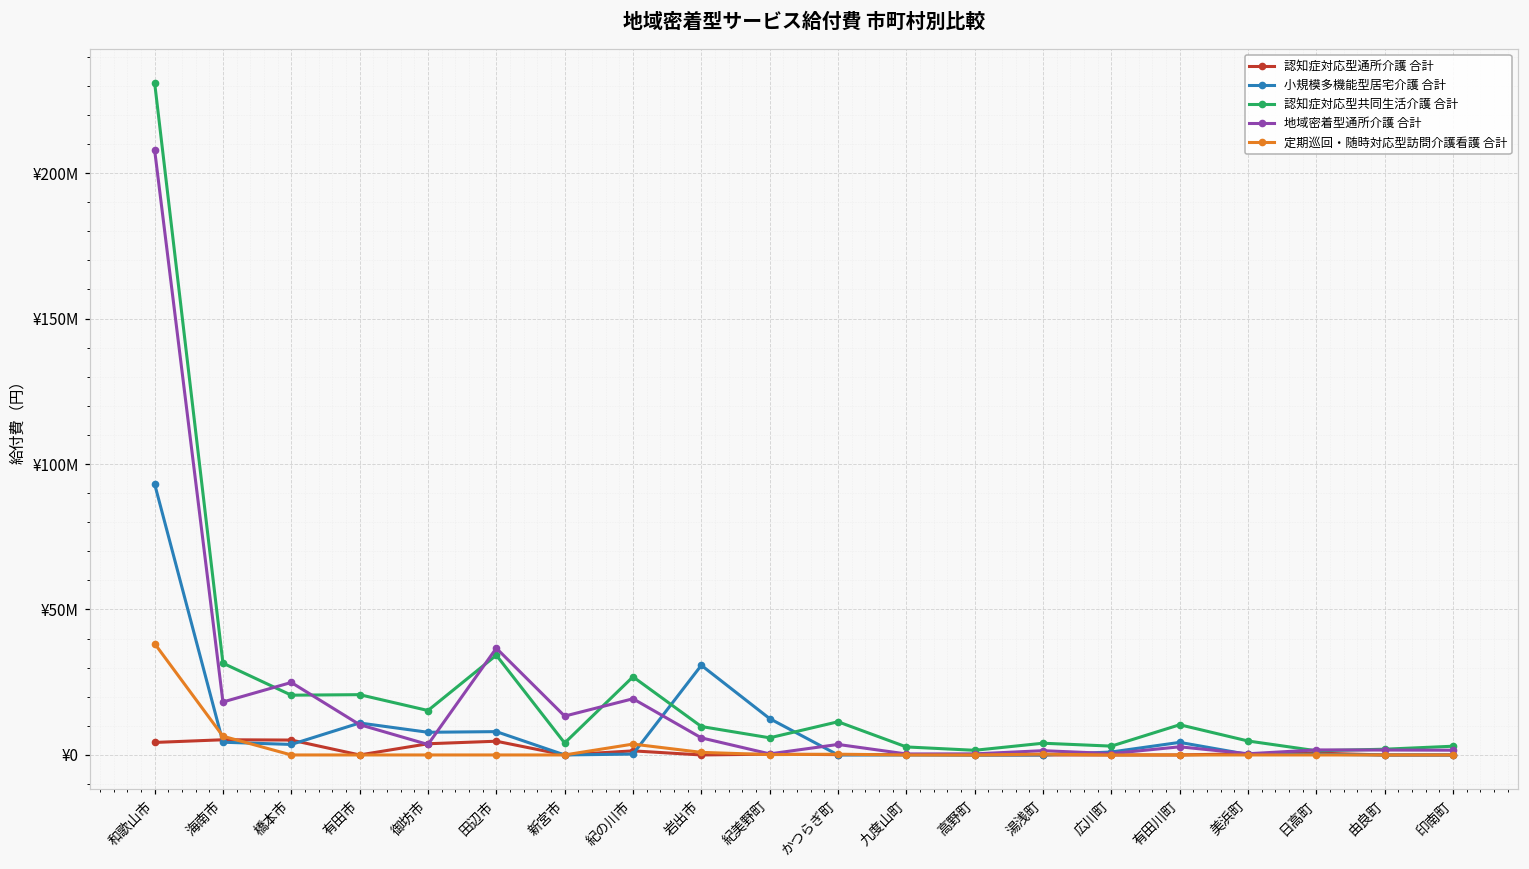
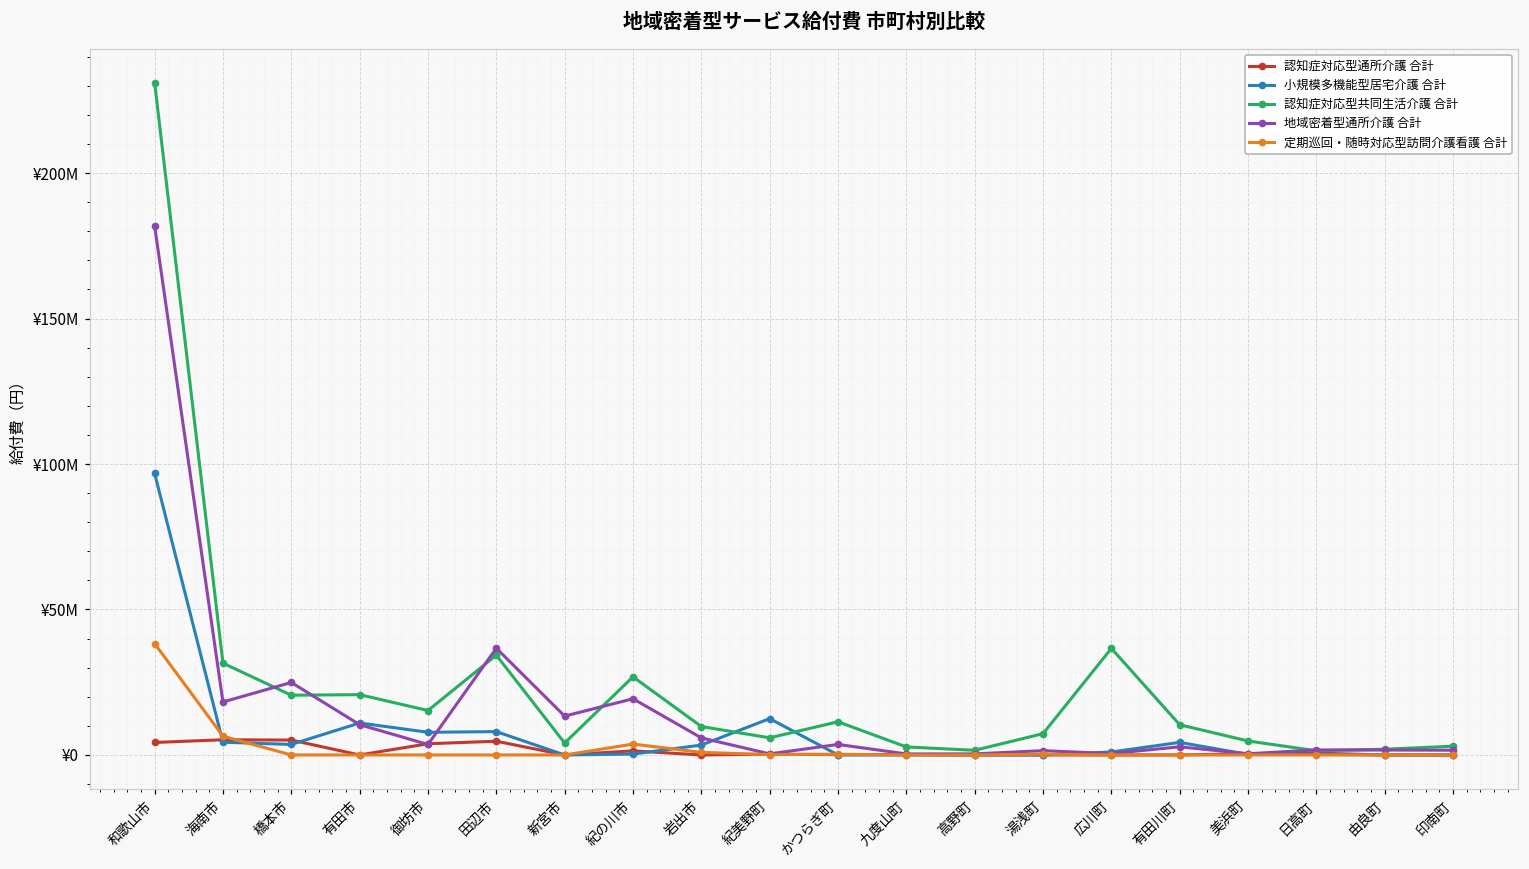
  {
    "認知症対応型通所介護 合計": {
      "和歌山市": "¥4000000",
      "橋本市": "¥5000000",
      "田辺市": "¥5000000",
      "紀の川市": "¥1000000"
    },
    "小規模多機能型居宅介護 合計": {
-     "和歌山市": "¥93000000",
+     "和歌山市": "¥97000000",
      "橋本市": "¥4000000",
      "御坊市": "¥8000000",
      "田辺市": "¥8000000",
      "紀の川市": "¥0",
-     "岩出市": "¥31000000",
+     "岩出市": "¥3000000",
      "紀美野町": "¥12000000",
      "有田川町": "¥4000000"
    },
    "認知症対応型共同生活介護 合計": {
      "和歌山市": "¥231000000",
      "海南市": "¥32000000",
      "橋本市": "¥21000000",
      "有田市": "¥21000000",
      "御坊市": "¥15000000",
      "田辺市": "¥34000000",
      "新宮市": "¥4000000",
      "紀の川市": "¥27000000",
      "岩出市": "¥10000000",
      "紀美野町": "¥6000000",
      "かつらぎ町": "¥11000000",
      "九度山町": "¥3000000",
      "高野町": "¥2000000",
-     "湯浅町": "¥4000000",
-     "広川町": "¥3000000",
+     "湯浅町": "¥7000000",
+     "広川町": "¥37000000",
      "有田川町": "¥10000000",
      "美浜町": "¥5000000",
      "印南町": "¥3000000"
    },
    "地域密着型通所介護 合計": {
-     "和歌山市": "¥208000000",
+     "和歌山市": "¥182000000",
      "海南市": "¥18000000",
      "橋本市": "¥25000000",
      "田辺市": "¥37000000",
      "新宮市": "¥13000000",
      "紀の川市": "¥19000000",
      "岩出市": "¥6000000",
      "かつらぎ町": "¥4000000",
      "湯浅町": "¥1000000",
      "有田川町": "¥3000000",
      "印南町": "¥2000000"
    },
    "定期巡回・随時対応型訪問介護看護 合計": {
      "和歌山市": "¥38000000",
      "海南市": "¥6000000",
      "橋本市": "¥0",
      "御坊市": "¥0",
      "田辺市": "¥0",
      "紀の川市": "¥4000000"
    }
  }
